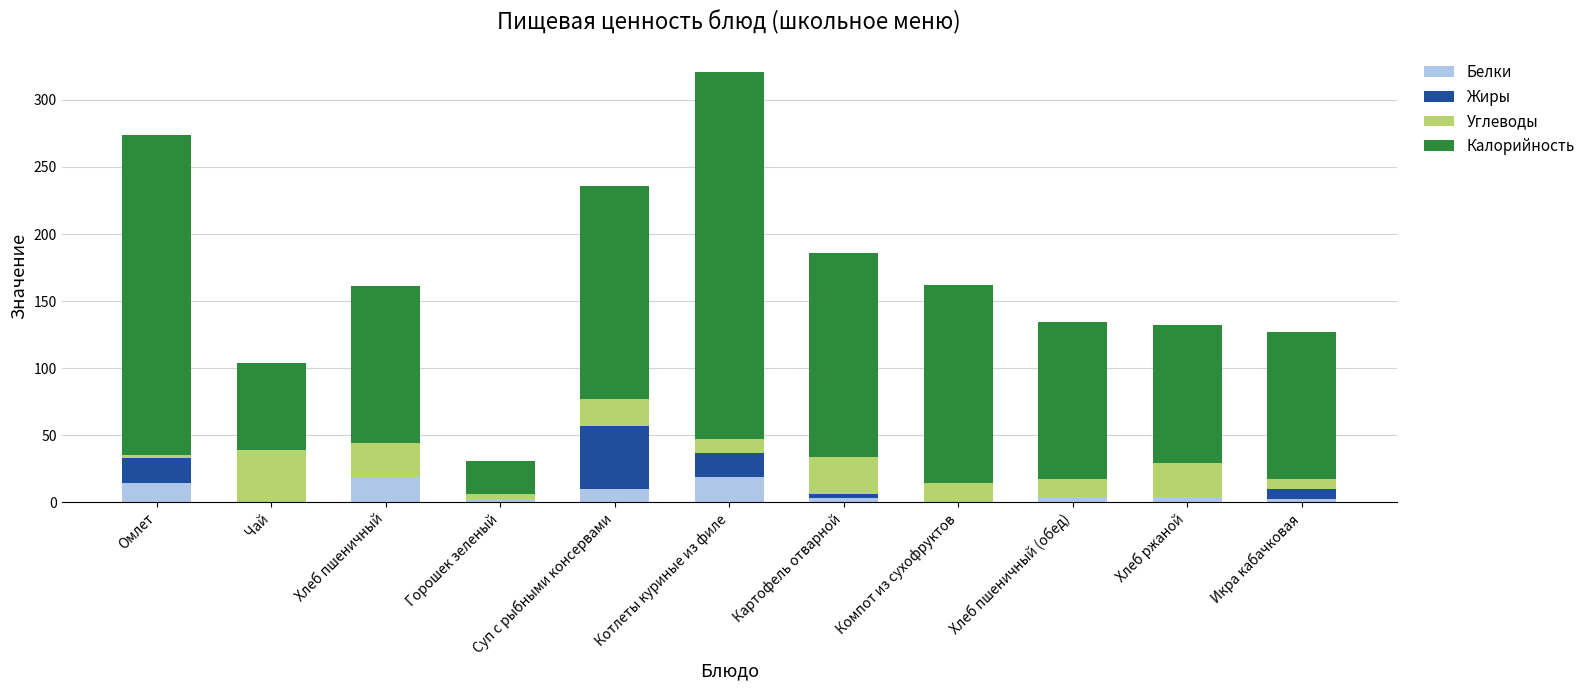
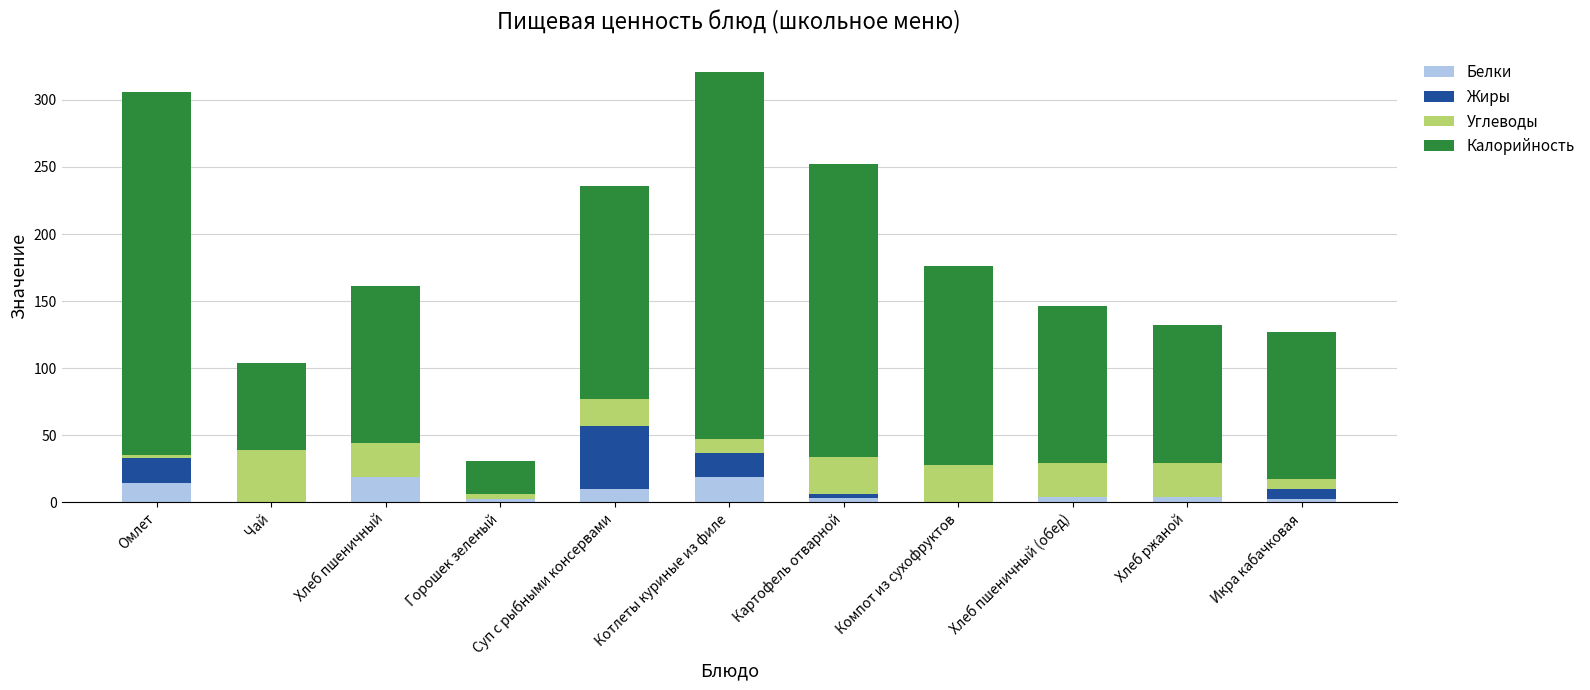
  {
    "Белки": {
      "Омлет": 14,
      "Чай": 0,
      "Хлеб пшеничный": 19,
      "Горошек зеленый": 2,
      "Суп с рыбными консервами": 10,
      "Котлеты куриные из филе": 19,
      "Картофель отварной": 3,
      "Компот из сухофруктов": 0,
      "Хлеб пшеничный (обед)": 4,
      "Хлеб ржаной": 4,
      "Икра кабачковая": 2
    },
    "Жиры": {
      "Омлет": 19,
      "Чай": 0,
      "Хлеб пшеничный": 0,
      "Горошек зеленый": 0,
      "Суп с рыбными консервами": 47,
      "Котлеты куриные из филе": 18,
      "Картофель отварной": 3,
      "Компот из сухофруктов": 0,
      "Хлеб пшеничный (обед)": 0,
      "Хлеб ржаной": 0,
      "Икра кабачковая": 8
    },
    "Углеводы": {
      "Омлет": 2,
      "Чай": 39,
      "Хлеб пшеничный": 25,
      "Горошек зеленый": 4,
      "Суп с рыбными консервами": 20,
      "Котлеты куриные из филе": 10,
      "Картофель отварной": 28,
-     "Компот из сухофруктов": 14,
-     "Хлеб пшеничный (обед)": 13,
+     "Компот из сухофруктов": 28,
+     "Хлеб пшеничный (обед)": 25,
      "Хлеб ржаной": 25,
      "Икра кабачковая": 7
    },
    "Калорийность": {
-     "Омлет": 239,
+     "Омлет": 271,
      "Чай": 65,
      "Хлеб пшеничный": 117,
      "Горошек зеленый": 25,
      "Суп с рыбными консервами": 159,
      "Котлеты куриные из филе": 274,
-     "Картофель отварной": 152,
+     "Картофель отварной": 218,
      "Компот из сухофруктов": 148,
      "Хлеб пшеничный (обед)": 117,
      "Хлеб ржаной": 103,
      "Икра кабачковая": 110
    }
  }
